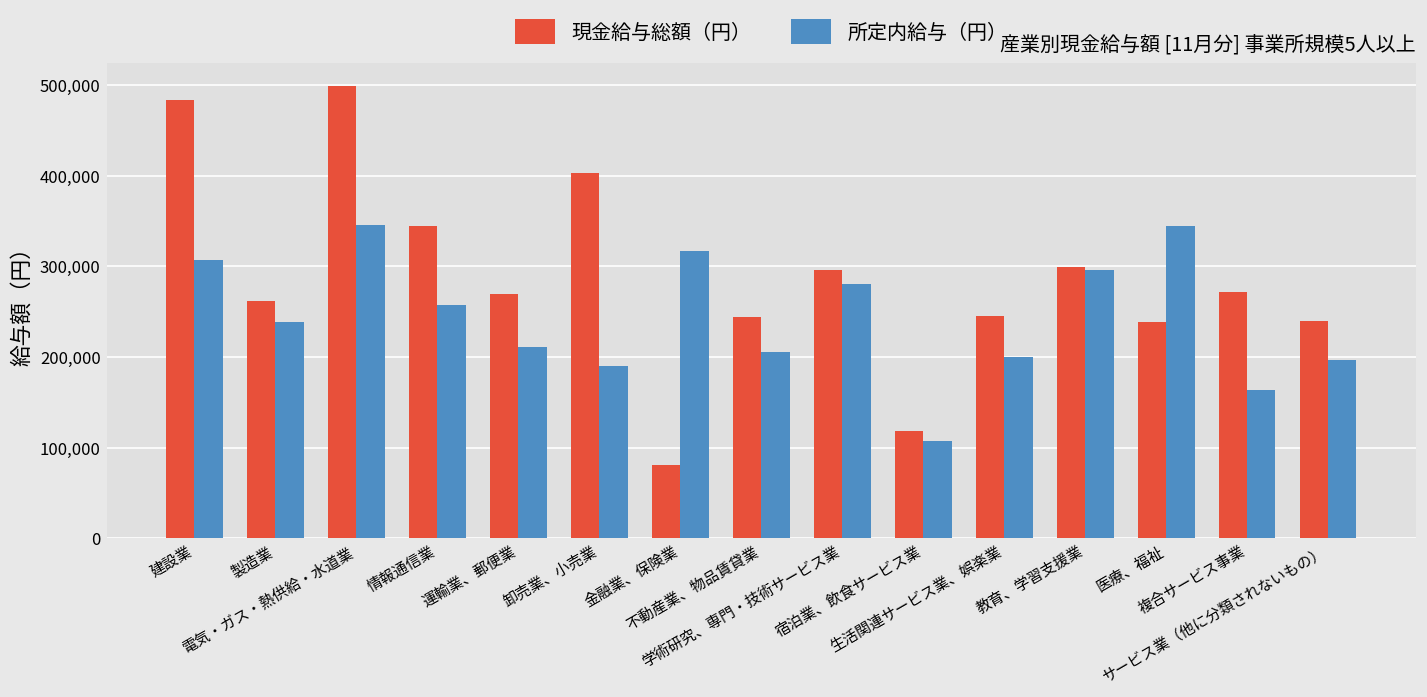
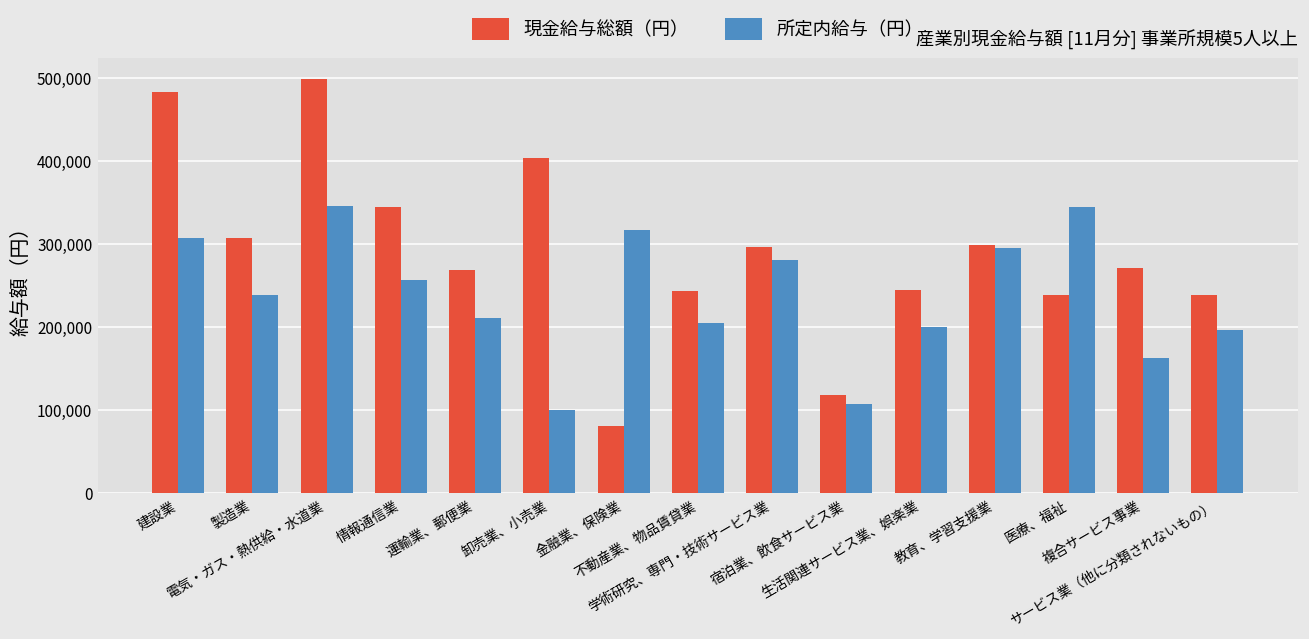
  {
    "現金給与総額（円）": {
      "建設業": "480,000",
-     "製造業": "260,000",
+     "製造業": "310,000",
      "電気・ガス・熱供給・水道業": "500,000",
      "情報通信業": "340,000",
      "運輸業、郵便業": "270,000",
      "卸売業、小売業": "400,000",
      "金融業、保険業": "80,000",
      "不動産業、物品賃貸業": "240,000",
      "学術研究、専門・技術サービス業": "300,000",
      "宿泊業、飲食サービス業": "120,000",
      "生活関連サービス業、娯楽業": "250,000",
      "教育、学習支援業": "300,000",
      "医療、福祉": "240,000",
      "複合サービス事業": "270,000",
      "サービス業（他に分類されないもの）": "240,000"
    },
    "所定内給与（円）": {
      "建設業": "310,000",
      "製造業": "240,000",
      "電気・ガス・熱供給・水道業": "350,000",
      "情報通信業": "260,000",
      "運輸業、郵便業": "210,000",
-     "卸売業、小売業": "190,000",
+     "卸売業、小売業": "100,000",
      "金融業、保険業": "320,000",
      "不動産業、物品賃貸業": "210,000",
      "学術研究、専門・技術サービス業": "280,000",
      "宿泊業、飲食サービス業": "110,000",
      "生活関連サービス業、娯楽業": "200,000",
      "教育、学習支援業": "300,000",
      "医療、福祉": "340,000",
      "複合サービス事業": "160,000",
      "サービス業（他に分類されないもの）": "200,000"
    }
  }
